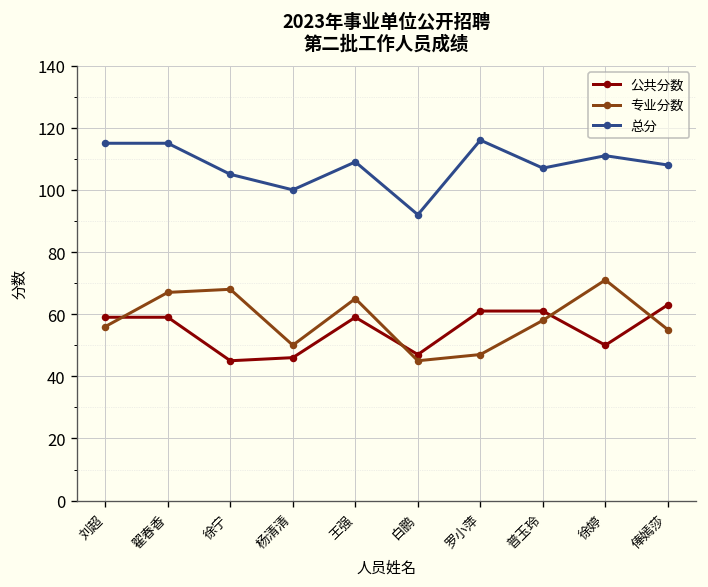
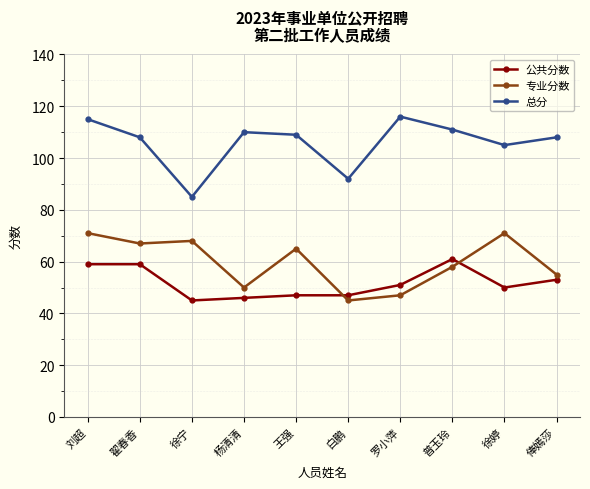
  {
    "公共分数": {
      "刘超": 59,
      "翟春香": 59,
      "徐宁": 45,
      "杨清清": 46,
-     "王强": 59,
+     "王强": 47,
      "白鹏": 47,
-     "罗小萍": 61,
+     "罗小萍": 51,
      "普玉玲": 61,
      "徐婷": 50,
-     "俸嫣莎": 63
+     "俸嫣莎": 53
    },
    "专业分数": {
-     "刘超": 56,
+     "刘超": 71,
      "翟春香": 67,
      "徐宁": 68,
      "杨清清": 50,
      "王强": 65,
      "白鹏": 45,
      "罗小萍": 47,
      "普玉玲": 58,
      "徐婷": 71,
      "俸嫣莎": 55
    },
    "总分": {
      "刘超": 115,
-     "翟春香": 115,
-     "徐宁": 105,
-     "杨清清": 100,
+     "翟春香": 108,
+     "徐宁": 85,
+     "杨清清": 110,
      "王强": 109,
      "白鹏": 92,
      "罗小萍": 116,
-     "普玉玲": 107,
-     "徐婷": 111,
+     "普玉玲": 111,
+     "徐婷": 105,
      "俸嫣莎": 108
    }
  }
